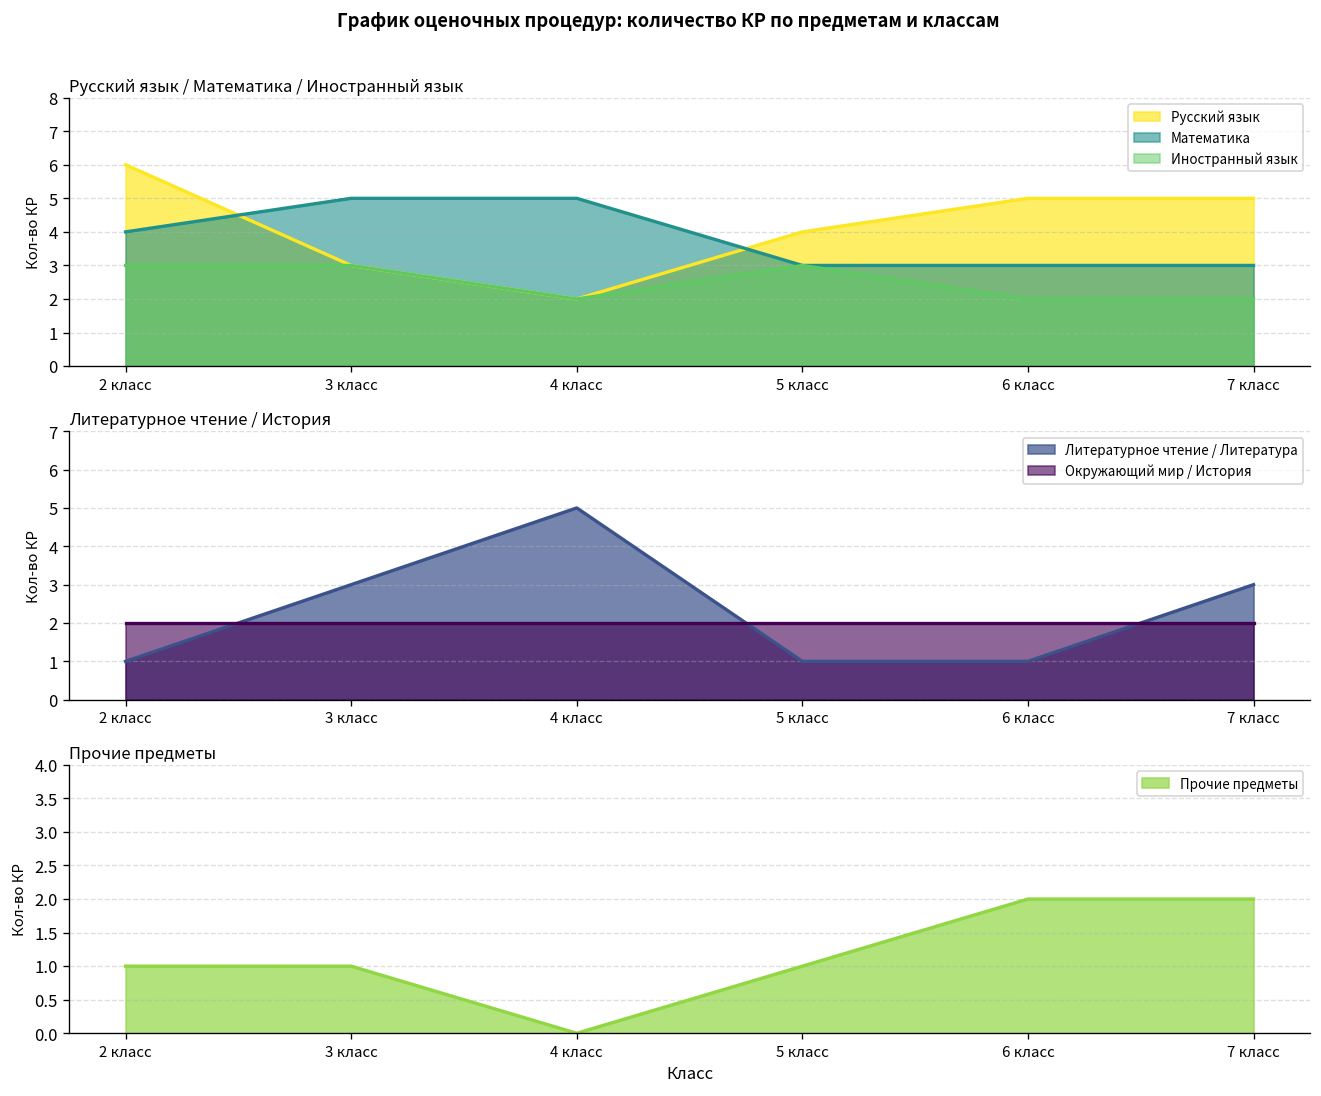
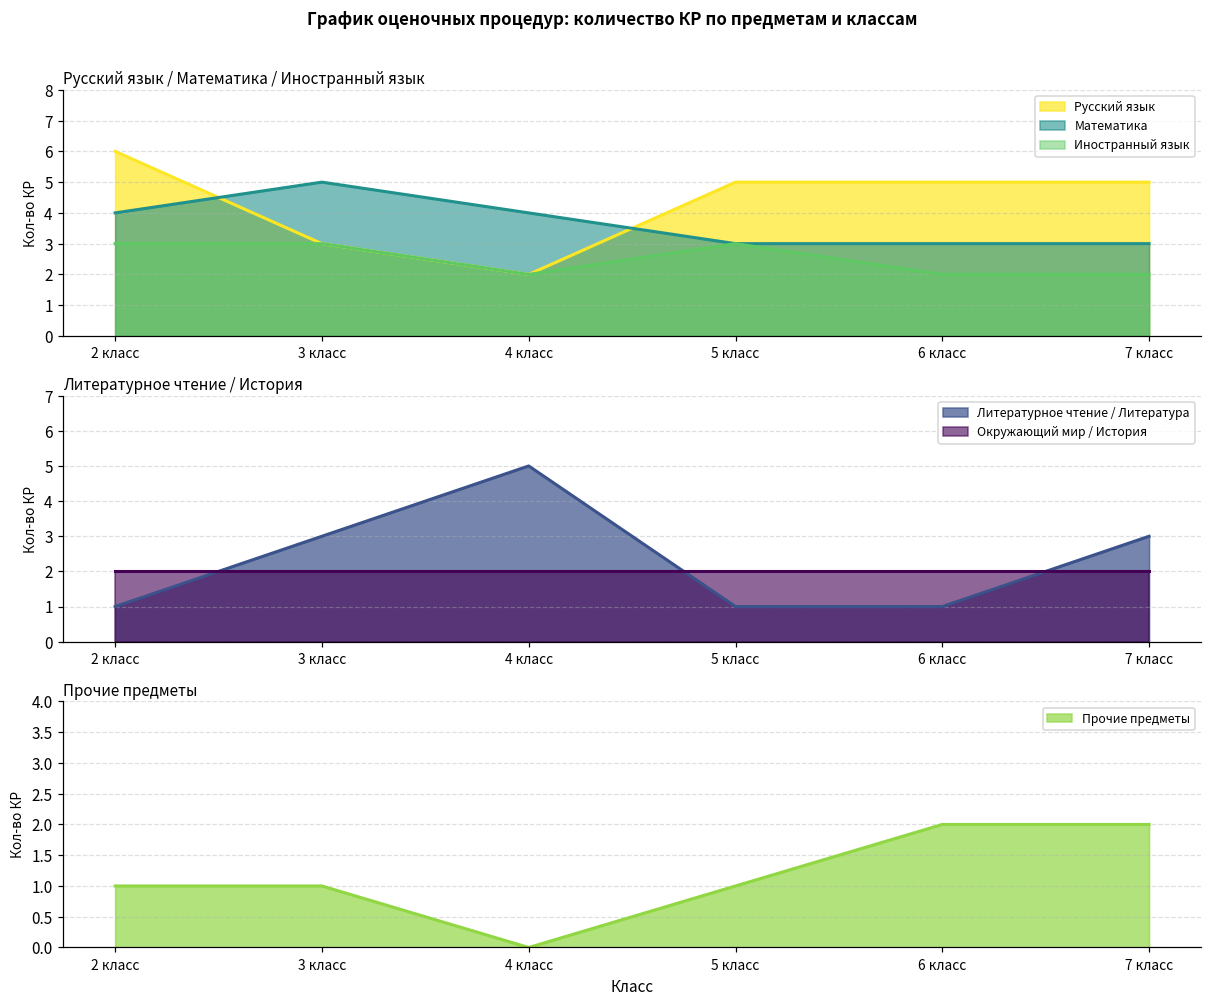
  {
    "Русский язык / Математика / Иностранный язык": {
      "Русский язык": {
        "2 класс": 6,
-       "5 класс": 4,
+       "5 класс": 5,
        "6 класс": 5,
        "7 класс": 5
      },
      "Математика": {
        "2 класс": 4,
        "3 класс": 5,
-       "4 класс": 5,
+       "4 класс": 4,
        "6 класс": 3,
        "7 класс": 3
      },
      "Иностранный язык": {
        "2 класс": 3,
        "6 класс": 2,
        "7 класс": 2
      }
    },
    "Литературное чтение / История": {
      "Литературное чтение / Литература": {
        "2 класс": 1.0,
        "3 класс": 3.0,
        "4 класс": 5.0,
        "5 класс": 1.0,
        "6 класс": 1.0,
        "7 класс": 3.0
      },
      "Окружающий мир / История": {
        "2 класс": 2.0,
        "3 класс": 2.0,
        "4 класс": 2.0,
        "5 класс": 2.0,
        "6 класс": 2.0,
        "7 класс": 2.0
      }
    },
    "Прочие предметы": {
      "2 класс": 1.0,
      "3 класс": 1.0,
      "4 класс": 0.0,
      "5 класс": 1.0,
      "6 класс": 2.0,
      "7 класс": 2.0
    }
  }
